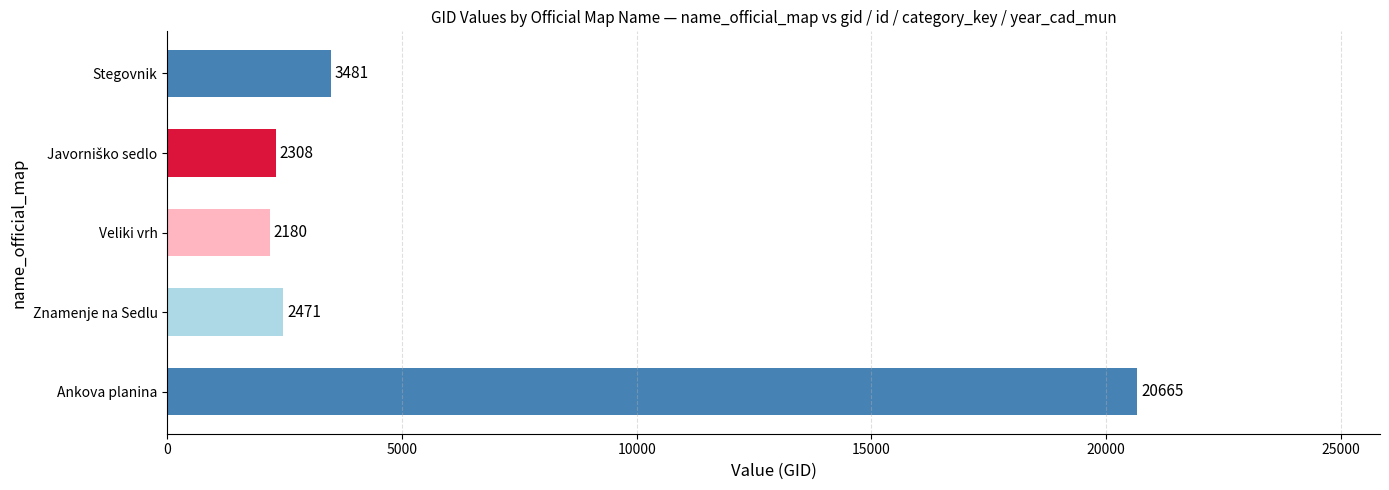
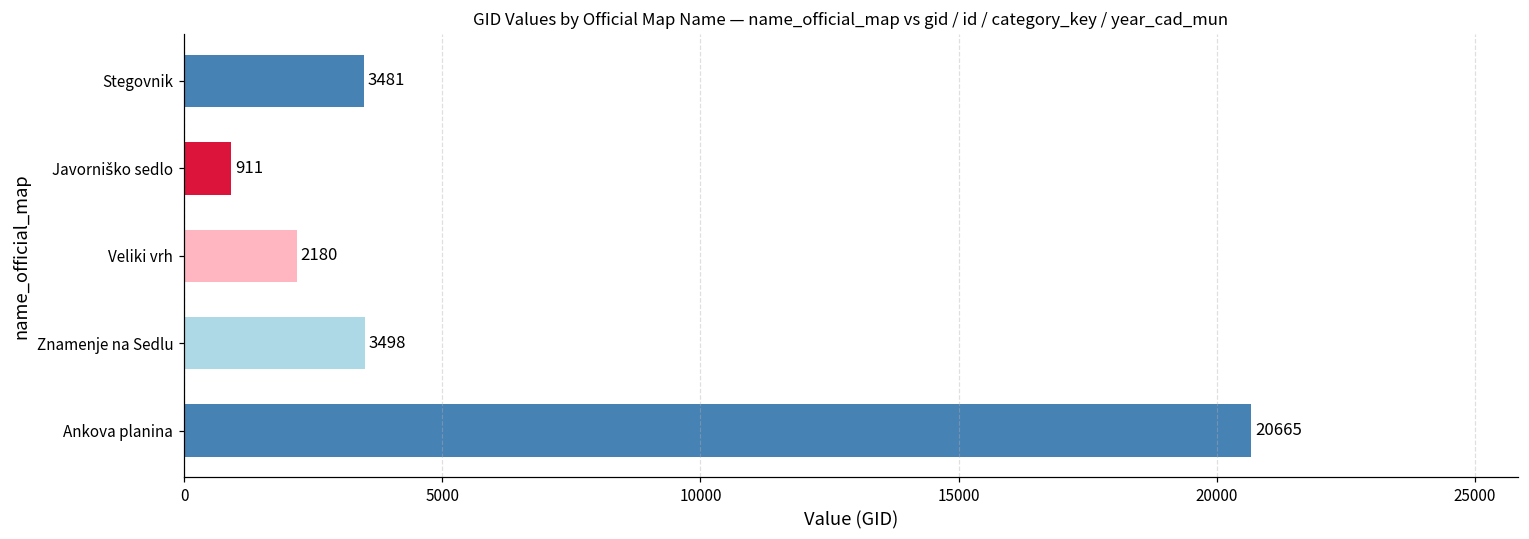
  {
    "Stegovnik": 3481,
-   "Javorniško sedlo": 2308,
+   "Javorniško sedlo": 911,
    "Veliki vrh": 2180,
-   "Znamenje na Sedlu": 2471,
+   "Znamenje na Sedlu": 3498,
    "Ankova planina": 20665
  }
